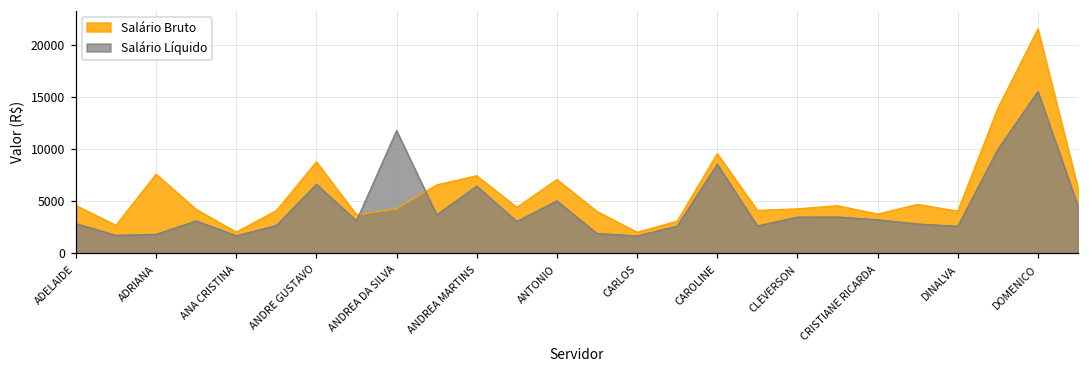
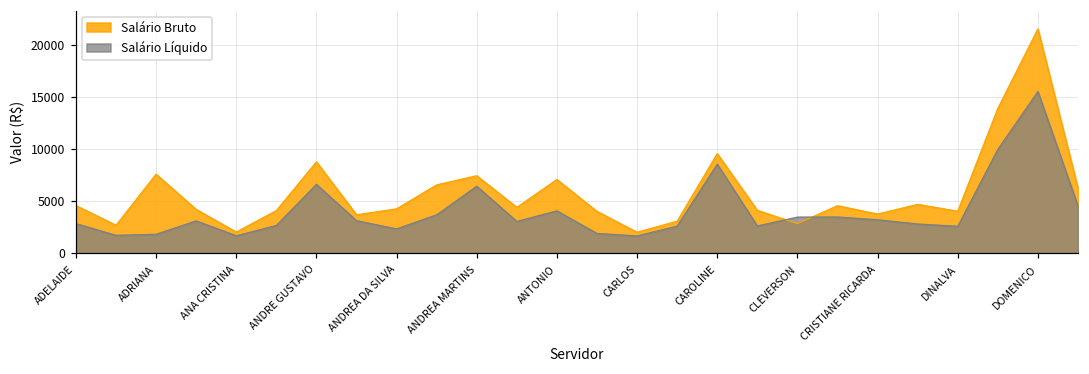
  {
    "Salário Bruto": {
      "ADELAIDE": 5000,
      "ADRIANA": 8000,
      "ANA CRISTINA": 2000,
      "ANDRE GUSTAVO": 9000,
      "ANDREA DA SILVA": 4000,
      "ANDREA MARTINS": 7000,
      "ANTONIO": 7000,
      "CARLOS": 2000,
      "CAROLINE": 10000,
-     "CLEVERSON": 4000,
+     "CLEVERSON": 3000,
      "CRISTIANE RICARDA": 4000,
      "DINALVA": 4000,
      "DOMENICO": 22000
    },
    "Salário Líquido": {
      "ADELAIDE": 3000,
      "ADRIANA": 2000,
      "ANA CRISTINA": 2000,
      "ANDRE GUSTAVO": 7000,
-     "ANDREA DA SILVA": 12000,
+     "ANDREA DA SILVA": 2000,
      "ANDREA MARTINS": 6000,
-     "ANTONIO": 5000,
+     "ANTONIO": 4000,
      "CARLOS": 2000,
      "CAROLINE": 9000,
      "CLEVERSON": 3000,
      "CRISTIANE RICARDA": 3000,
      "DINALVA": 3000,
      "DOMENICO": 16000
    }
  }
